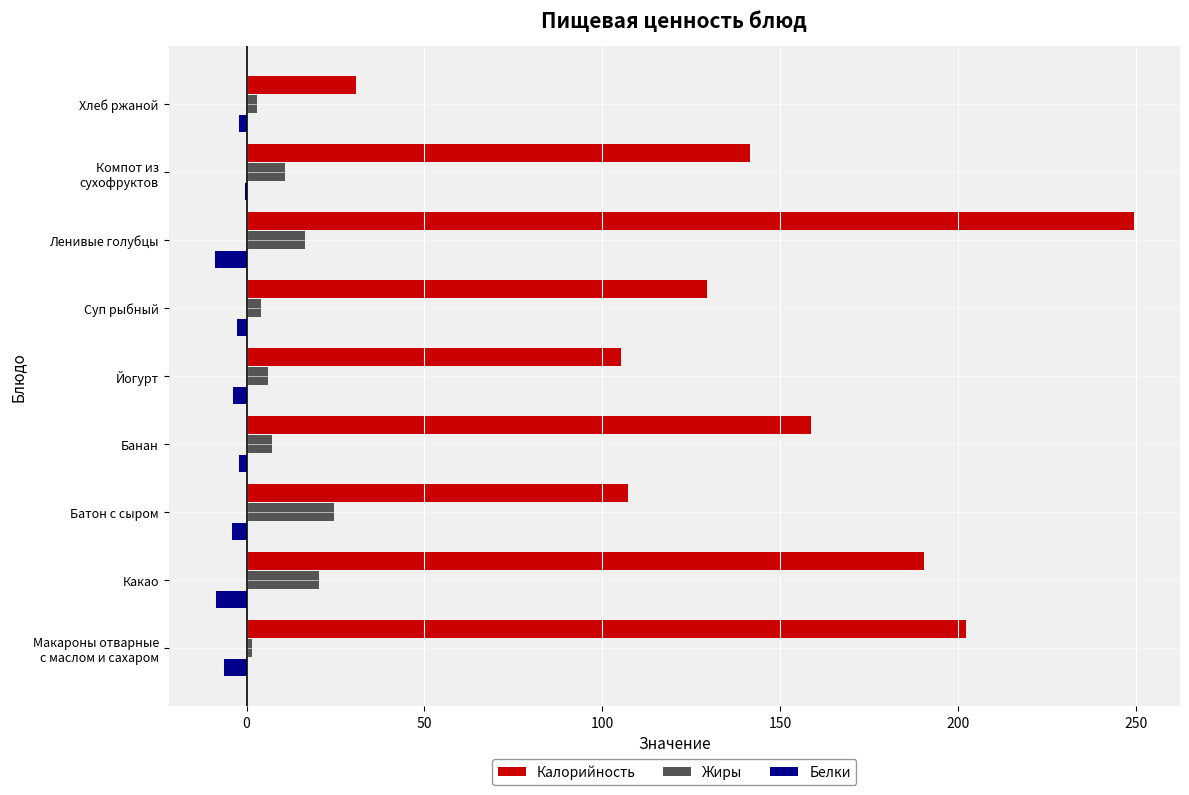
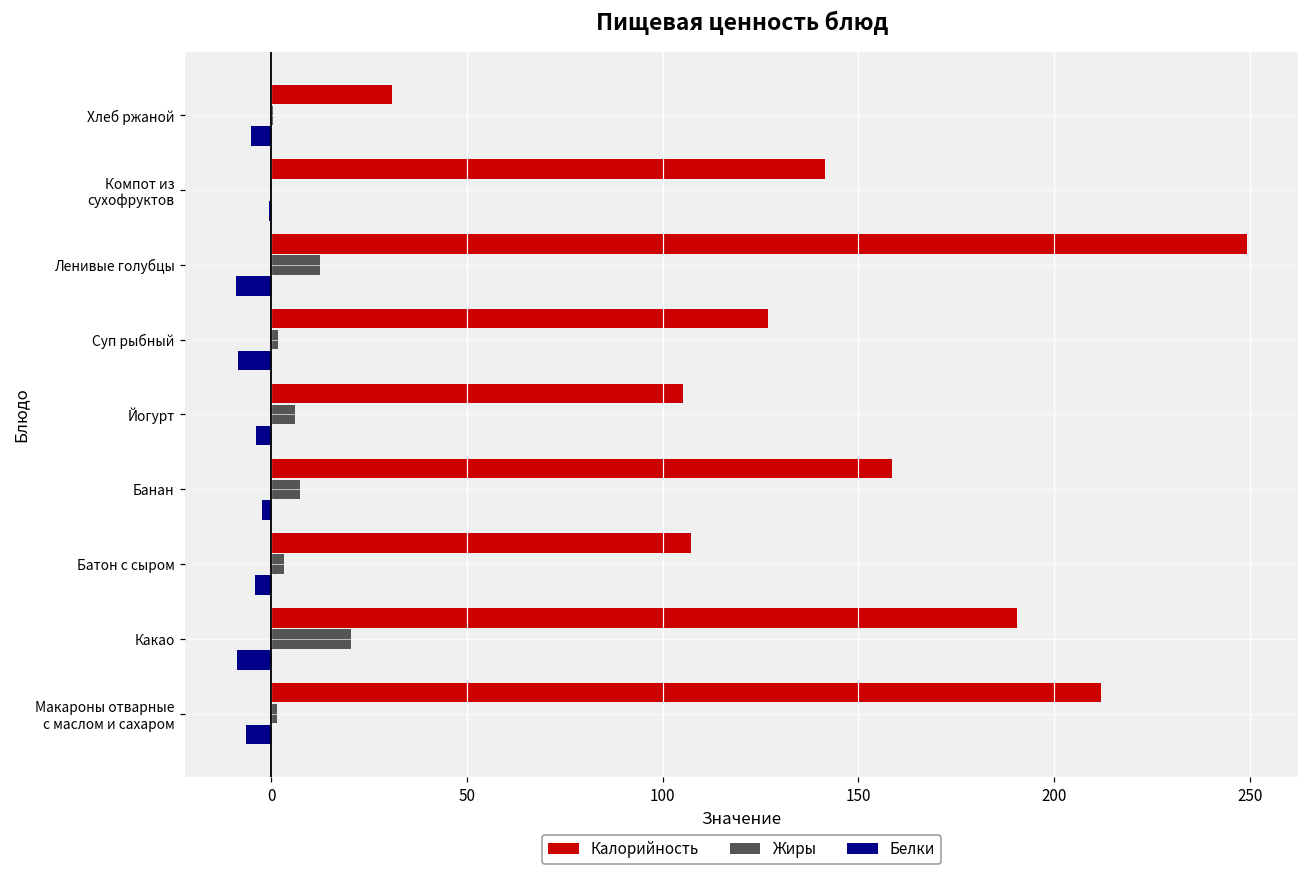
  {
    "Калорийность": {
      "Хлеб ржаной": 31,
      "Компот из сухофруктов": 141,
      "Ленивые голубцы": 249,
-     "Суп рыбный": 129,
+     "Суп рыбный": 127,
      "Йогурт": 105,
      "Банан": 159,
      "Батон с сыром": 107,
      "Какао": 190,
-     "Макароны отварные с маслом и сахаром": 202
+     "Макароны отварные с маслом и сахаром": 212
    },
    "Жиры": {
-     "Хлеб ржаной": 3,
-     "Компот из сухофруктов": 11,
-     "Ленивые голубцы": 16,
-     "Суп рыбный": 4,
+     "Хлеб ржаной": 0,
+     "Компот из сухофруктов": 0,
+     "Ленивые голубцы": 13,
+     "Суп рыбный": 2,
      "Йогурт": 6,
      "Банан": 7,
-     "Батон с сыром": 24,
+     "Батон с сыром": 3,
      "Какао": 20,
      "Макароны отварные с маслом и сахаром": 2
    },
    "Белки": {
-     "Хлеб ржаной": -2,
+     "Хлеб ржаной": -5,
      "Ленивые голубцы": -9,
-     "Суп рыбный": -3,
+     "Суп рыбный": -8,
      "Йогурт": -4,
      "Банан": -2,
      "Батон с сыром": -4,
      "Какао": -9,
      "Макароны отварные с маслом и сахаром": -6
    }
  }
